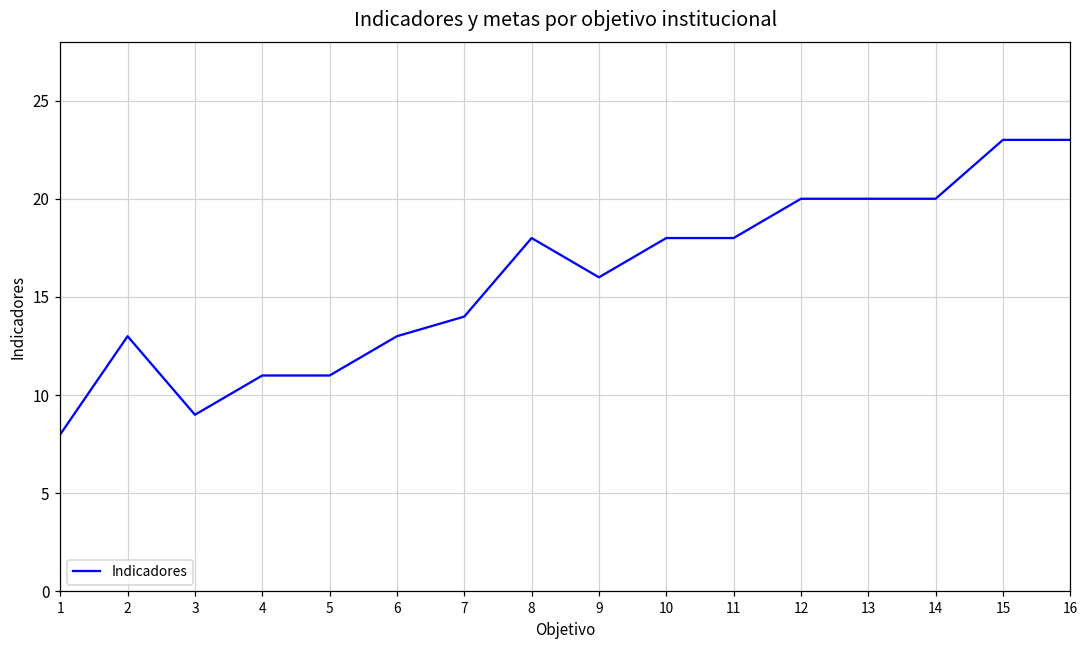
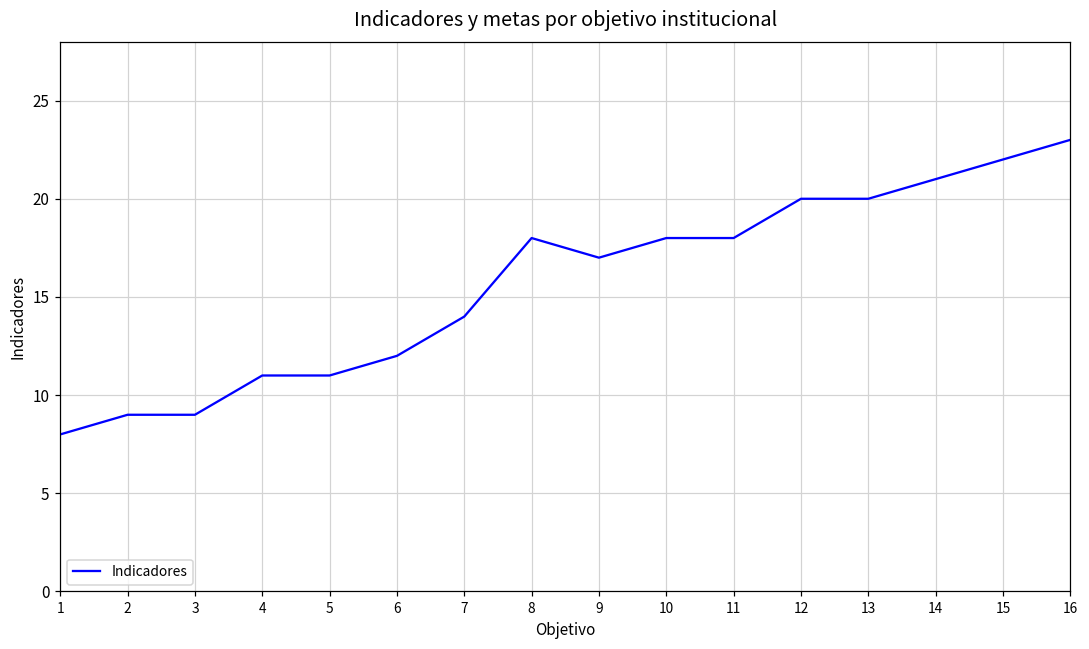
  {
    "1": 8,
-   "2": 13,
+   "2": 9,
    "3": 9,
    "4": 11,
    "5": 11,
-   "6": 13,
+   "6": 12,
    "7": 14,
    "8": 18,
-   "9": 16,
+   "9": 17,
    "10": 18,
    "11": 18,
    "12": 20,
    "13": 20,
-   "14": 20,
-   "15": 23,
+   "14": 21,
+   "15": 22,
    "16": 23
  }
